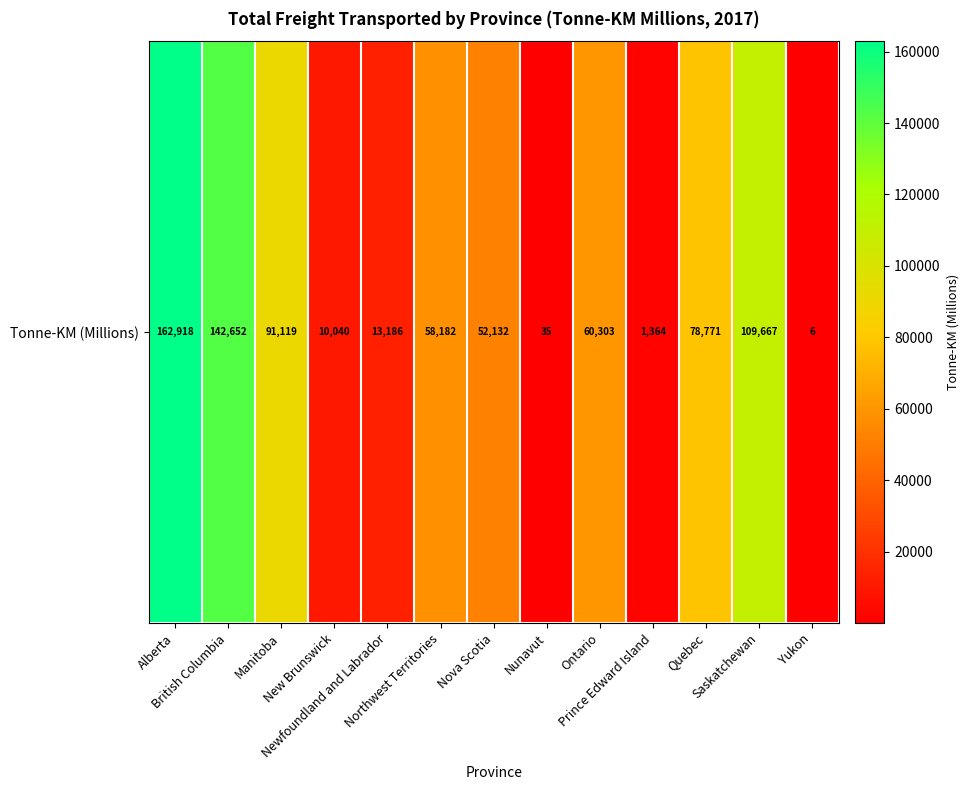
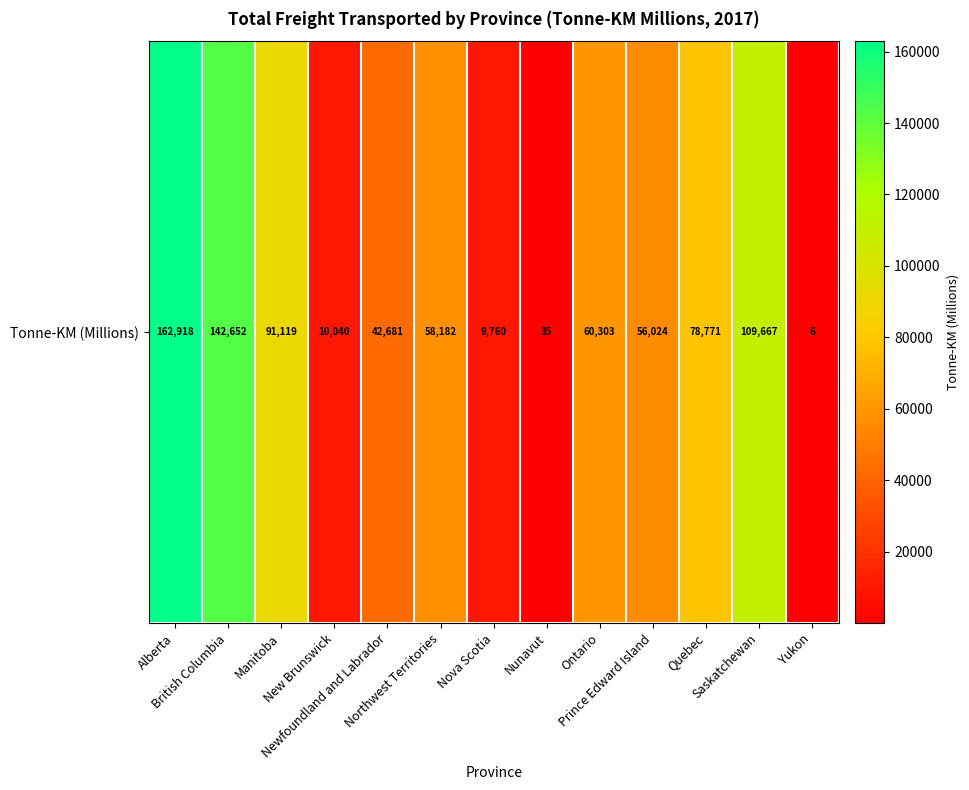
  {
    "Tonne-KM (Millions)": {
      "Alberta": "162,918",
      "British Columbia": "142,652",
      "Manitoba": "91,119",
      "New Brunswick": "10,040",
-     "Newfoundland and Labrador": "13,186",
+     "Newfoundland and Labrador": "42,681",
      "Northwest Territories": "58,182",
-     "Nova Scotia": "52,132",
+     "Nova Scotia": "9,760",
      "Nunavut": "35",
      "Ontario": "60,303",
-     "Prince Edward Island": "1,364",
+     "Prince Edward Island": "56,024",
      "Quebec": "78,771",
      "Saskatchewan": "109,667",
      "Yukon": "6"
    }
  }
